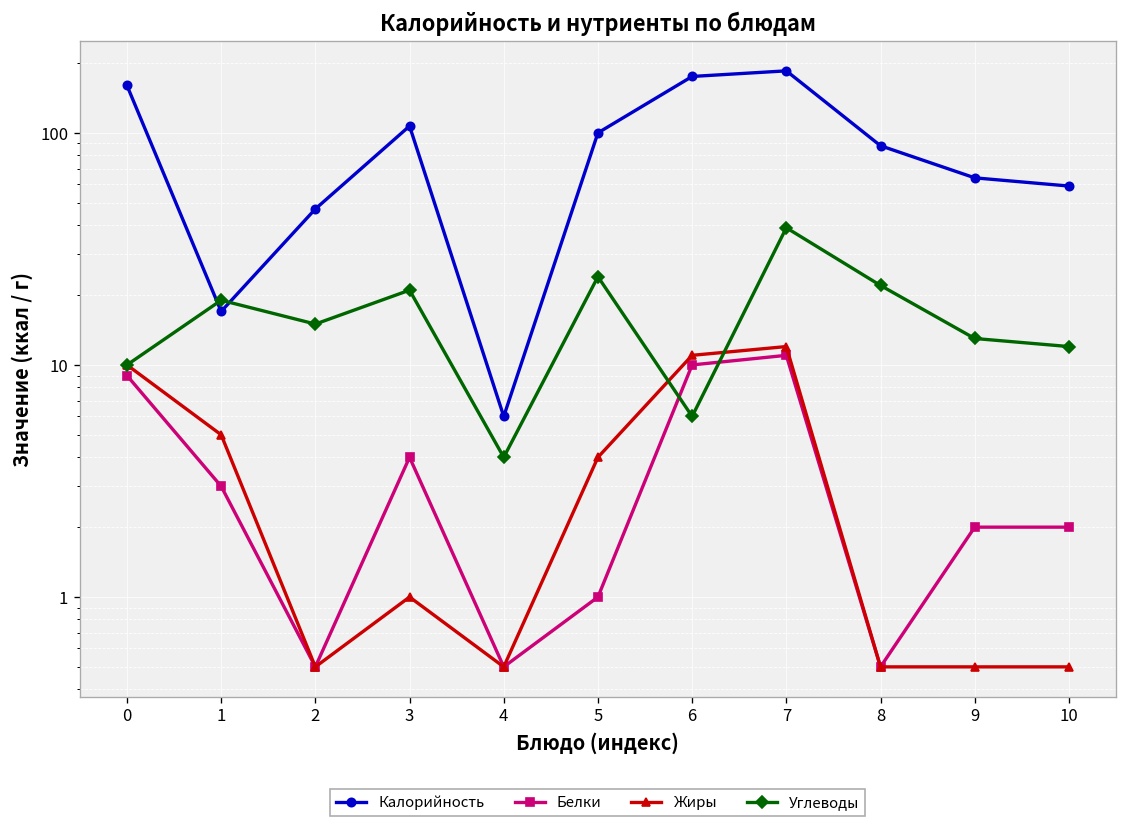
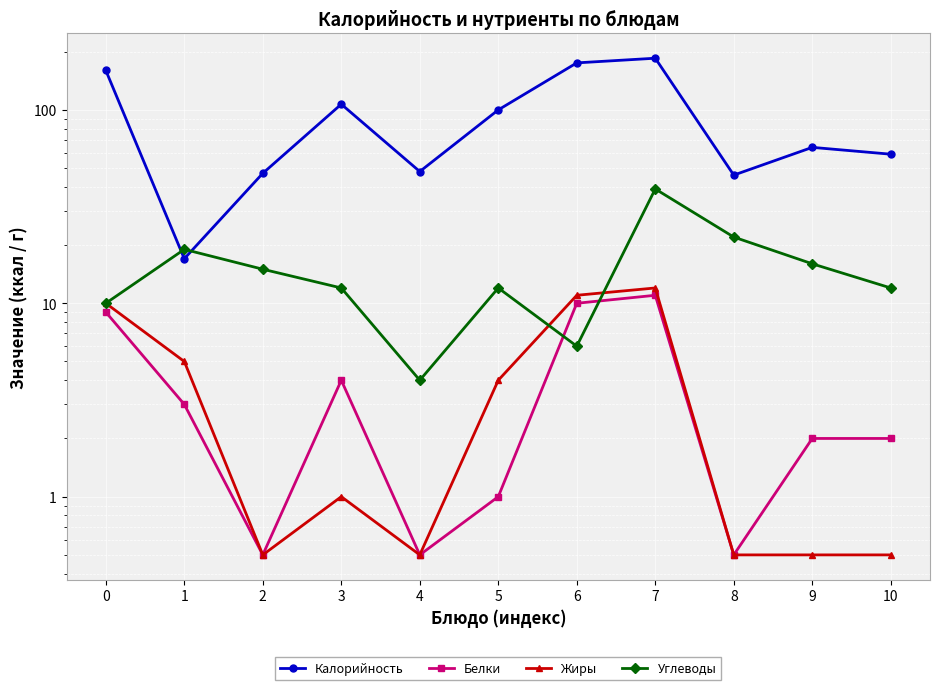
  {
    "Калорийность": {
      "0": 160,
      "1": 17,
      "2": 47,
      "3": 110,
-     "4": 6,
+     "4": 48,
      "5": 100,
      "6": 180,
      "7": 190,
-     "8": 90,
+     "8": 46,
      "9": 64,
      "10": 59
    },
    "Белки": {
      "0": 9,
      "1": 3,
      "3": 4,
      "5": 1,
      "6": 10,
      "7": 11,
      "9": 2,
      "10": 2
    },
    "Жиры": {
      "1": 5,
      "3": 1,
      "5": 4,
      "6": 11,
      "7": 12,
      "9": 0.50,
      "10": 0.50
    },
    "Углеводы": {
      "1": 19,
      "2": 15,
-     "3": 21,
+     "3": 12,
      "4": 4,
-     "5": 24,
+     "5": 12,
      "6": 6,
      "7": 39,
      "8": 22,
-     "9": 13,
+     "9": 16,
      "10": 12
    }
  }
